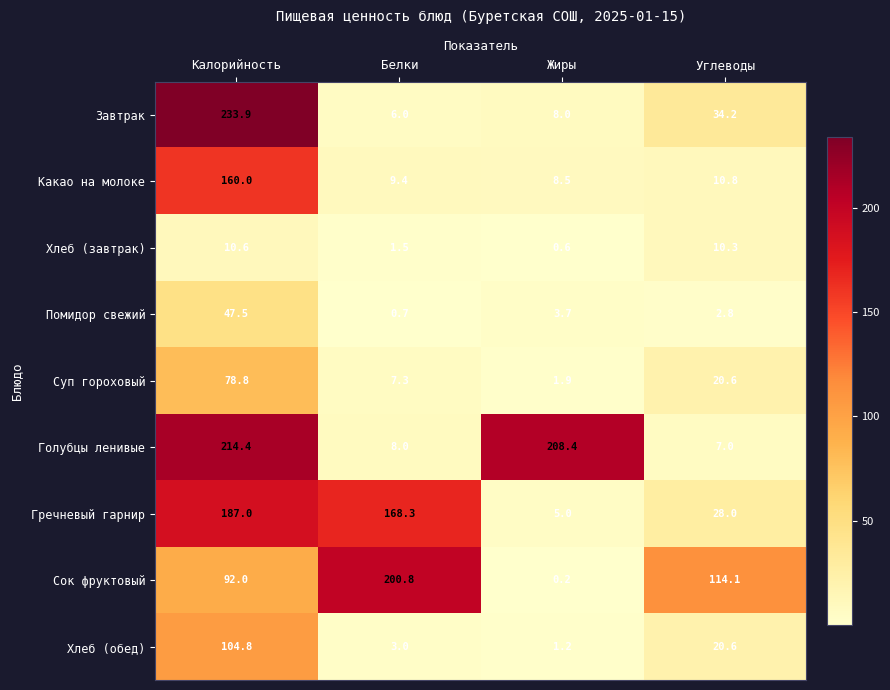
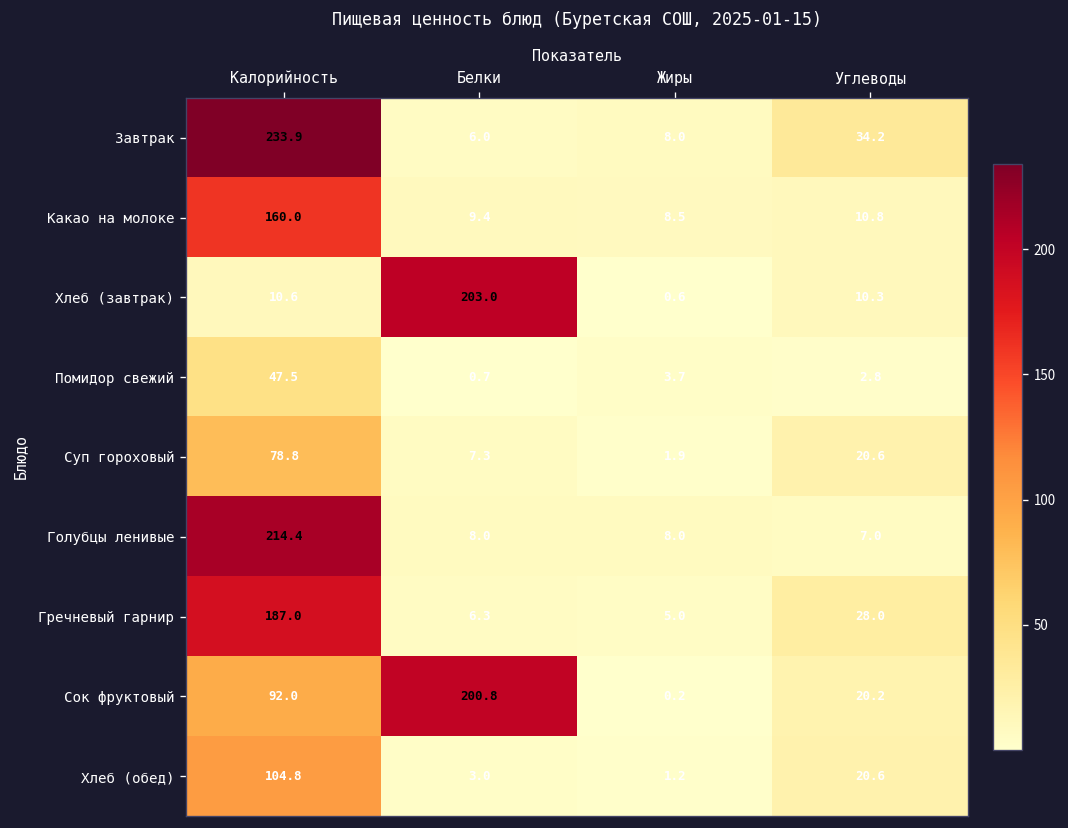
  {
    "Завтрак": {
      "Калорийность": 233.9,
      "Белки": 6.0,
      "Жиры": 8.0,
      "Углеводы": 34.2
    },
    "Какао на молоке": {
      "Калорийность": 160.0,
      "Белки": 9.4,
      "Жиры": 8.5,
      "Углеводы": 10.8
    },
    "Хлеб (завтрак)": {
      "Калорийность": 10.6,
-     "Белки": 1.5,
+     "Белки": 203.0,
      "Жиры": 0.6,
      "Углеводы": 10.3
    },
    "Помидор свежий": {
      "Калорийность": 47.5,
      "Белки": 0.7,
      "Жиры": 3.7,
      "Углеводы": 2.8
    },
    "Суп гороховый": {
      "Калорийность": 78.8,
      "Белки": 7.3,
      "Жиры": 1.9,
      "Углеводы": 20.6
    },
    "Голубцы ленивые": {
      "Калорийность": 214.4,
      "Белки": 8.0,
-     "Жиры": 208.4,
+     "Жиры": 8.0,
      "Углеводы": 7.0
    },
    "Гречневый гарнир": {
      "Калорийность": 187.0,
-     "Белки": 168.3,
+     "Белки": 6.3,
      "Жиры": 5.0,
      "Углеводы": 28.0
    },
    "Сок фруктовый": {
      "Калорийность": 92.0,
      "Белки": 200.8,
      "Жиры": 0.2,
-     "Углеводы": 114.1
+     "Углеводы": 20.2
    },
    "Хлеб (обед)": {
      "Калорийность": 104.8,
      "Белки": 3.0,
      "Жиры": 1.2,
      "Углеводы": 20.6
    }
  }
